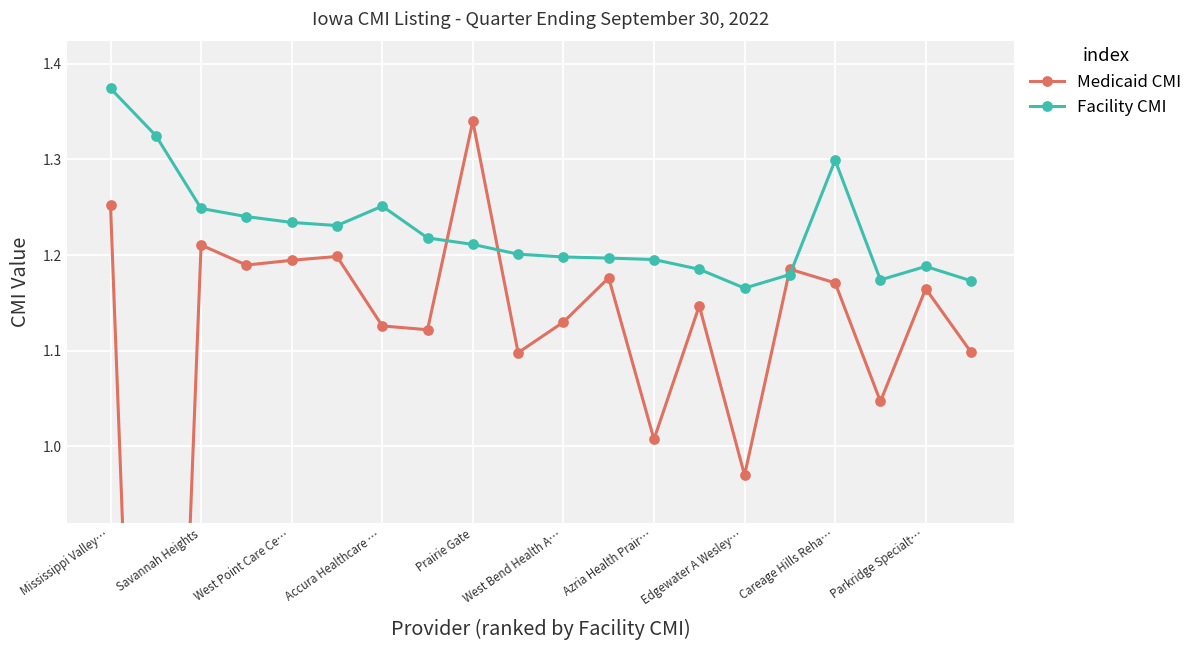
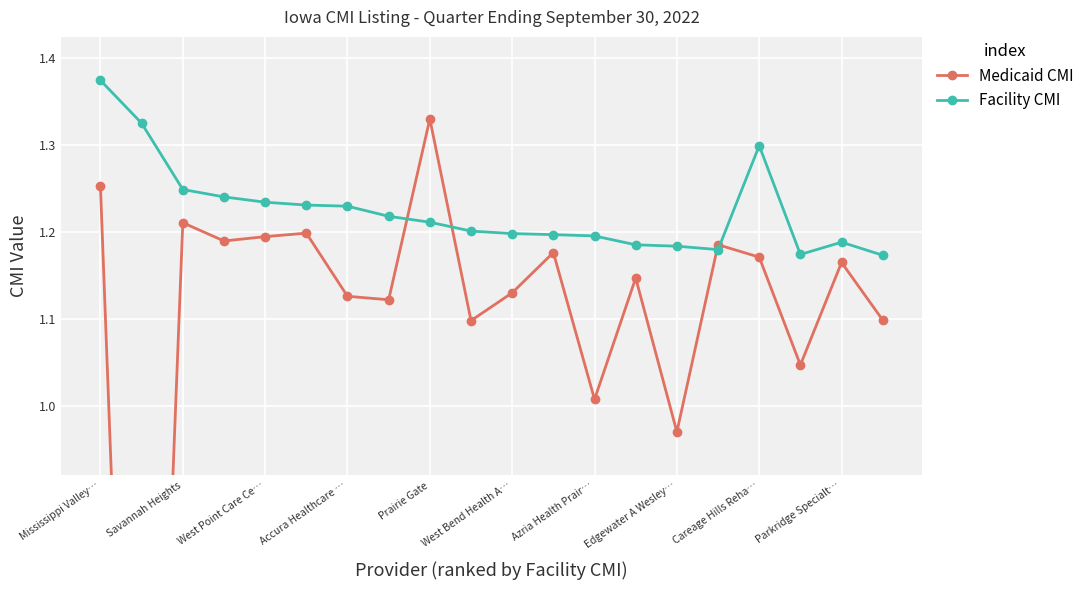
  {
    "Medicaid CMI": {
      "Mississippi Valley…": 1.25,
      "Savannah Heights": 1.21,
      "West Point Care Ce…": 1.19,
      "Accura Healthcare …": 1.13,
-     "Prairie Gate": 1.34,
+     "Prairie Gate": 1.33,
      "West Bend Health A…": 1.13,
      "Azria Health Prair…": 1.01,
      "Edgewater A Wesley…": 0.97,
      "Careage Hills Reha…": 1.17,
      "Parkridge Specialt…": 1.16
    },
    "Facility CMI": {
      "Mississippi Valley…": 1.37,
      "Savannah Heights": 1.25,
      "West Point Care Ce…": 1.23,
-     "Accura Healthcare …": 1.25,
+     "Accura Healthcare …": 1.23,
      "Prairie Gate": 1.21,
      "West Bend Health A…": 1.20,
      "Azria Health Prair…": 1.20,
-     "Edgewater A Wesley…": 1.17,
+     "Edgewater A Wesley…": 1.18,
      "Careage Hills Reha…": 1.30,
      "Parkridge Specialt…": 1.19
    }
  }
